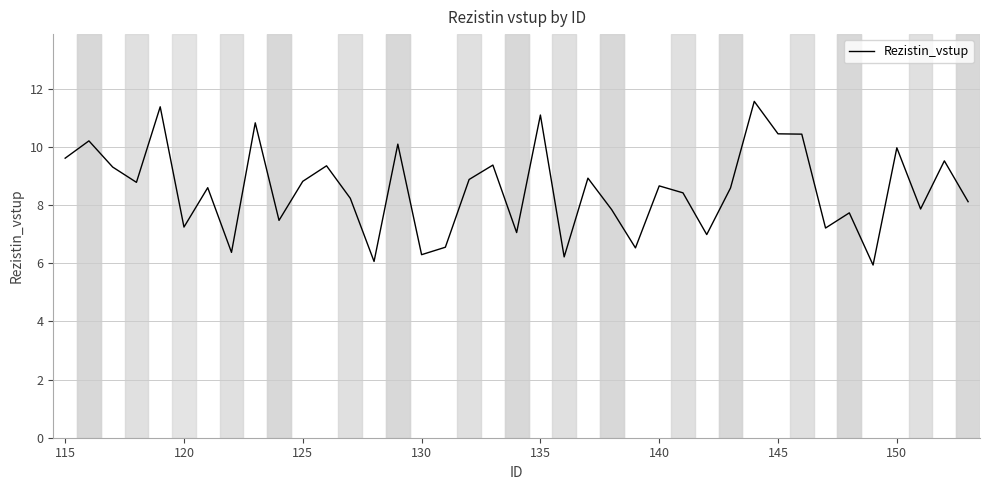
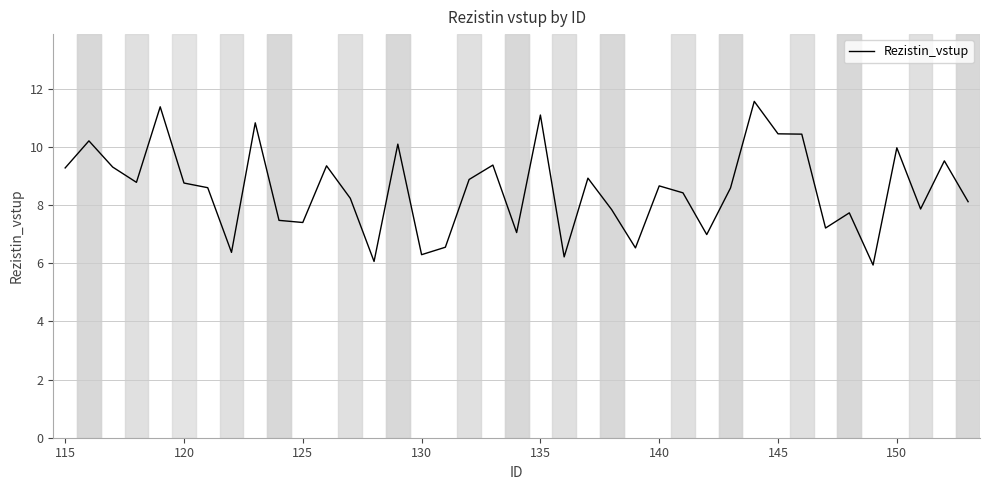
  {
-   "115": 9.6,
-   "120": 7.2,
-   "125": 8.8,
+   "115": 9.3,
+   "120": 8.8,
+   "125": 7.4,
    "130": 6.3,
    "135": 11.1,
    "140": 8.7,
    "145": 10.4,
    "150": 10.0
  }
